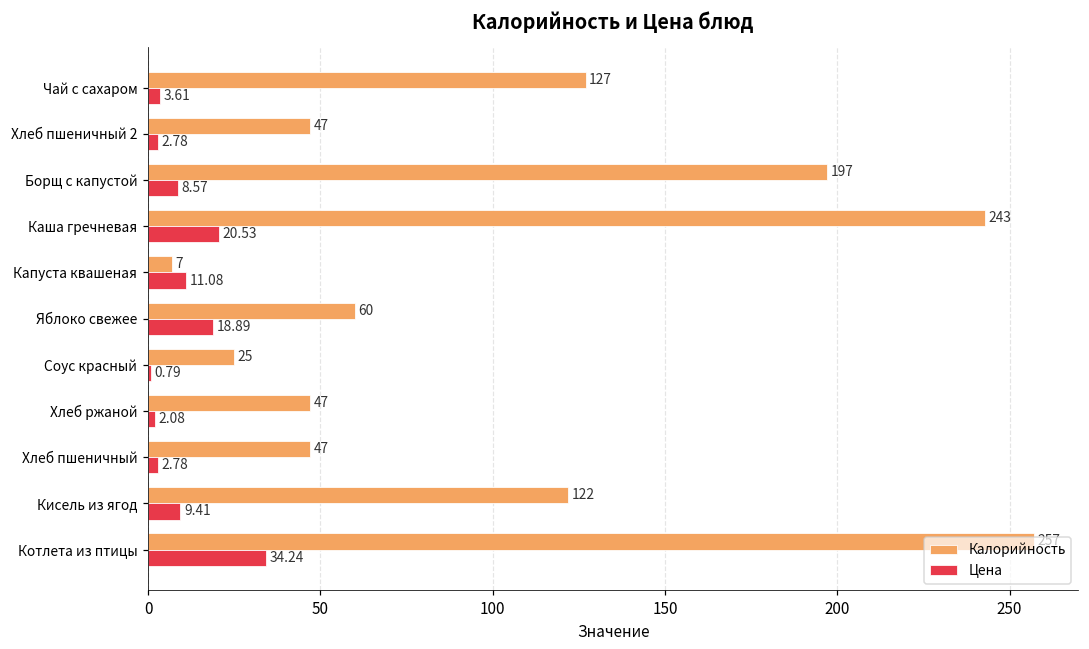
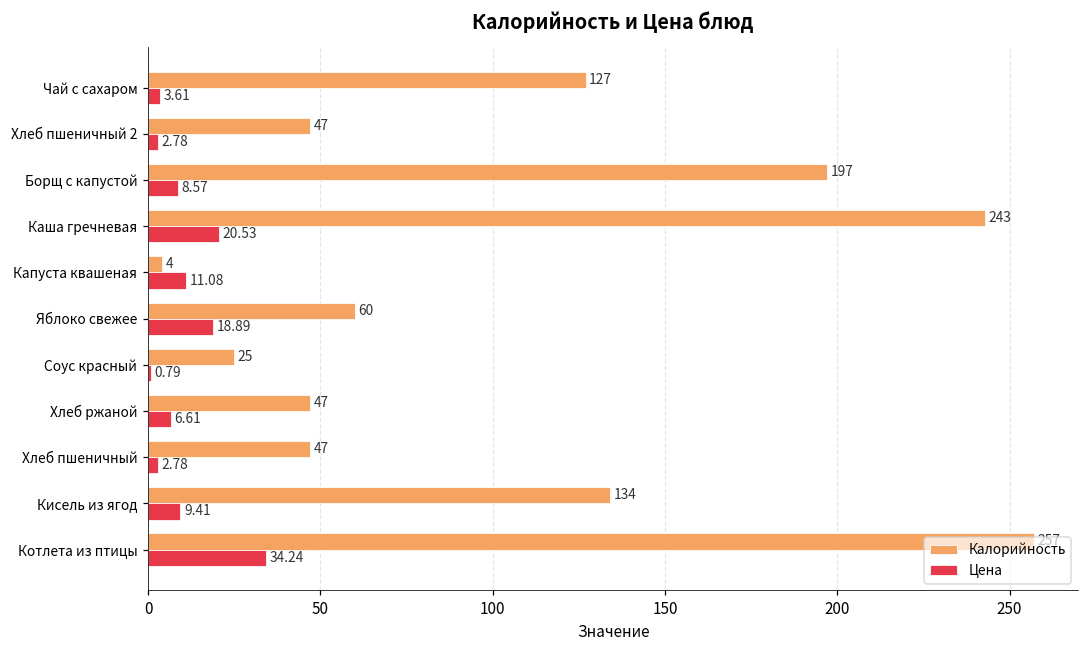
  {
    "Калорийность": {
      "Чай с сахаром": 127,
      "Хлеб пшеничный 2": 47,
      "Борщ с капустой": 197,
      "Каша гречневая": 243,
-     "Капуста квашеная": 7,
+     "Капуста квашеная": 4,
      "Яблоко свежее": 60,
      "Соус красный": 25,
      "Хлеб ржаной": 47,
      "Хлеб пшеничный": 47,
-     "Кисель из ягод": 122
+     "Кисель из ягод": 134
    },
    "Цена": {
      "Чай с сахаром": 3.61,
      "Хлеб пшеничный 2": 2.78,
      "Борщ с капустой": 8.57,
      "Каша гречневая": 20.53,
      "Капуста квашеная": 11.08,
      "Яблоко свежее": 18.89,
      "Соус красный": 0.79,
-     "Хлеб ржаной": 2.08,
+     "Хлеб ржаной": 6.61,
      "Хлеб пшеничный": 2.78,
      "Кисель из ягод": 9.41,
      "Котлета из птицы": 34.24
    }
  }
